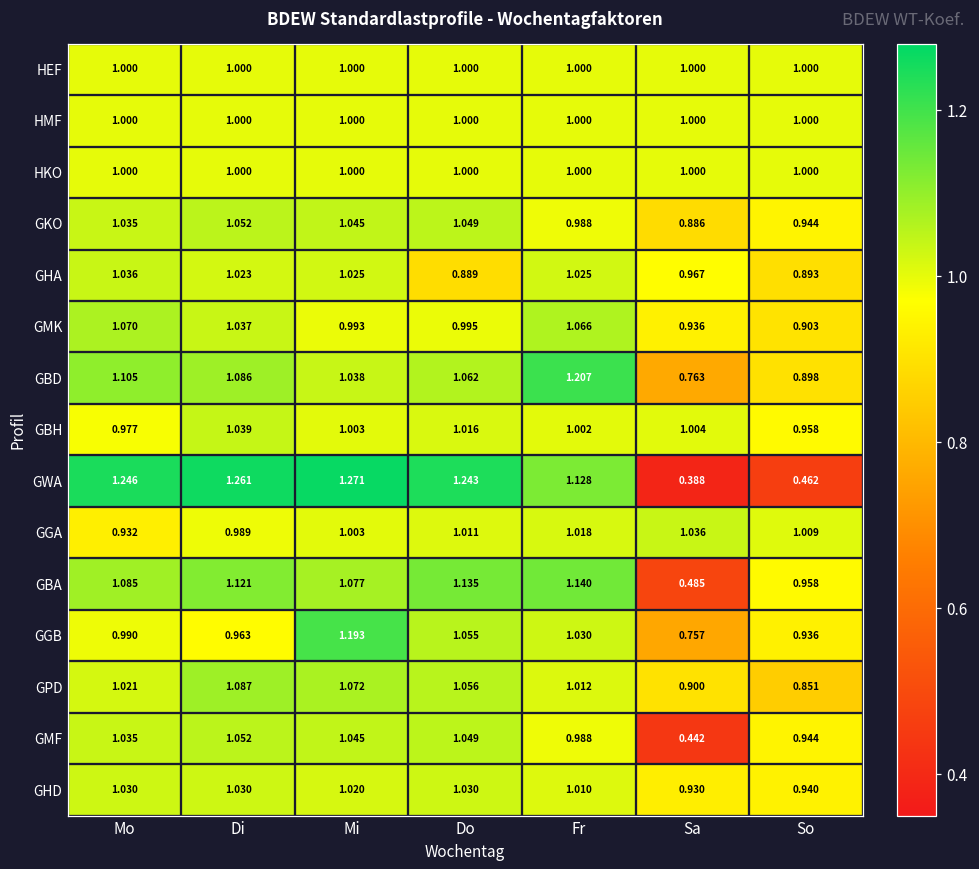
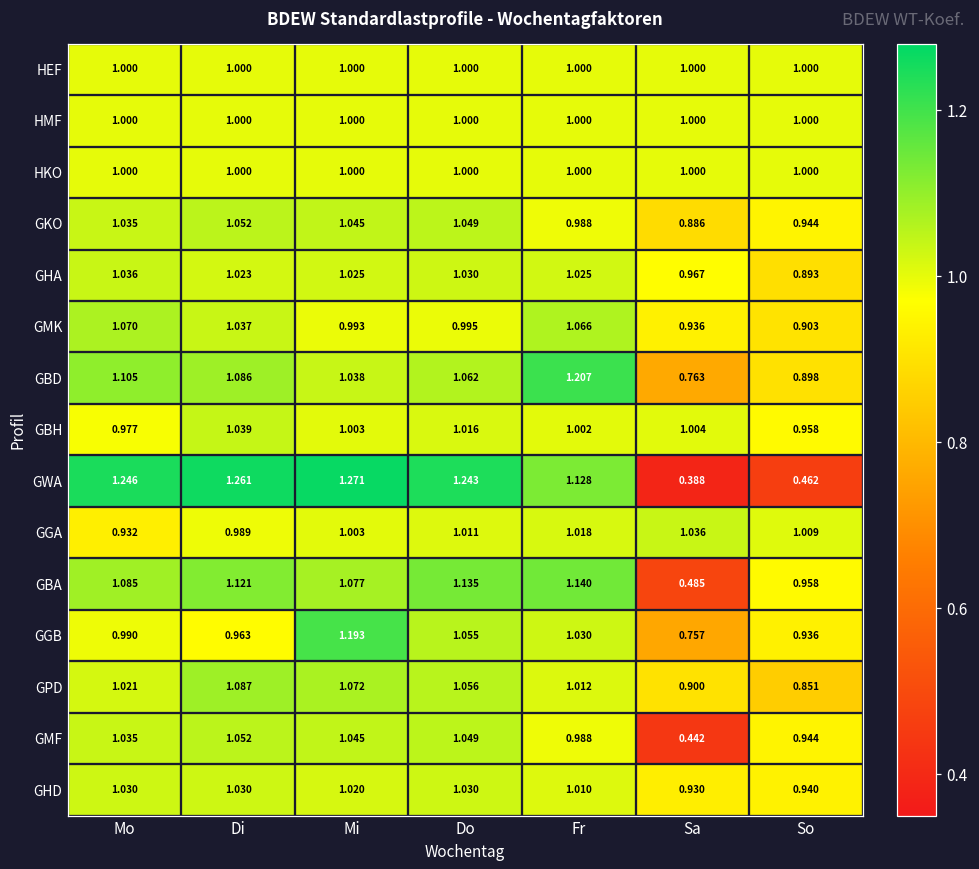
  {
    "HEF": {
      "Mo": 1.000,
      "Di": 1.000,
      "Mi": 1.000,
      "Do": 1.000,
      "Fr": 1.000,
      "Sa": 1.000,
      "So": 1.000
    },
    "HMF": {
      "Mo": 1.000,
      "Di": 1.000,
      "Mi": 1.000,
      "Do": 1.000,
      "Fr": 1.000,
      "Sa": 1.000,
      "So": 1.000
    },
    "HKO": {
      "Mo": 1.000,
      "Di": 1.000,
      "Mi": 1.000,
      "Do": 1.000,
      "Fr": 1.000,
      "Sa": 1.000,
      "So": 1.000
    },
    "GKO": {
      "Mo": 1.035,
      "Di": 1.052,
      "Mi": 1.045,
      "Do": 1.049,
      "Fr": 0.988,
      "Sa": 0.886,
      "So": 0.944
    },
    "GHA": {
      "Mo": 1.036,
      "Di": 1.023,
      "Mi": 1.025,
-     "Do": 0.889,
+     "Do": 1.030,
      "Fr": 1.025,
      "Sa": 0.967,
      "So": 0.893
    },
    "GMK": {
      "Mo": 1.070,
      "Di": 1.037,
      "Mi": 0.993,
      "Do": 0.995,
      "Fr": 1.066,
      "Sa": 0.936,
      "So": 0.903
    },
    "GBD": {
      "Mo": 1.105,
      "Di": 1.086,
      "Mi": 1.038,
      "Do": 1.062,
      "Fr": 1.207,
      "Sa": 0.763,
      "So": 0.898
    },
    "GBH": {
      "Mo": 0.977,
      "Di": 1.039,
      "Mi": 1.003,
      "Do": 1.016,
      "Fr": 1.002,
      "Sa": 1.004,
      "So": 0.958
    },
    "GWA": {
      "Mo": 1.246,
      "Di": 1.261,
      "Mi": 1.271,
      "Do": 1.243,
      "Fr": 1.128,
      "Sa": 0.388,
      "So": 0.462
    },
    "GGA": {
      "Mo": 0.932,
      "Di": 0.989,
      "Mi": 1.003,
      "Do": 1.011,
      "Fr": 1.018,
      "Sa": 1.036,
      "So": 1.009
    },
    "GBA": {
      "Mo": 1.085,
      "Di": 1.121,
      "Mi": 1.077,
      "Do": 1.135,
      "Fr": 1.140,
      "Sa": 0.485,
      "So": 0.958
    },
    "GGB": {
      "Mo": 0.990,
      "Di": 0.963,
      "Mi": 1.193,
      "Do": 1.055,
      "Fr": 1.030,
      "Sa": 0.757,
      "So": 0.936
    },
    "GPD": {
      "Mo": 1.021,
      "Di": 1.087,
      "Mi": 1.072,
      "Do": 1.056,
      "Fr": 1.012,
      "Sa": 0.900,
      "So": 0.851
    },
    "GMF": {
      "Mo": 1.035,
      "Di": 1.052,
      "Mi": 1.045,
      "Do": 1.049,
      "Fr": 0.988,
      "Sa": 0.442,
      "So": 0.944
    },
    "GHD": {
      "Mo": 1.030,
      "Di": 1.030,
      "Mi": 1.020,
      "Do": 1.030,
      "Fr": 1.010,
      "Sa": 0.930,
      "So": 0.940
    }
  }
